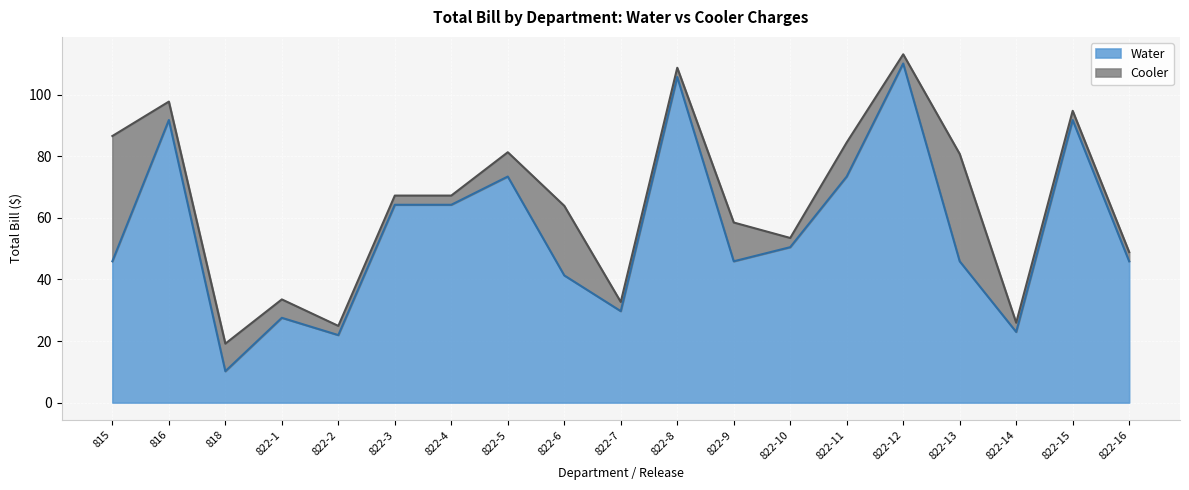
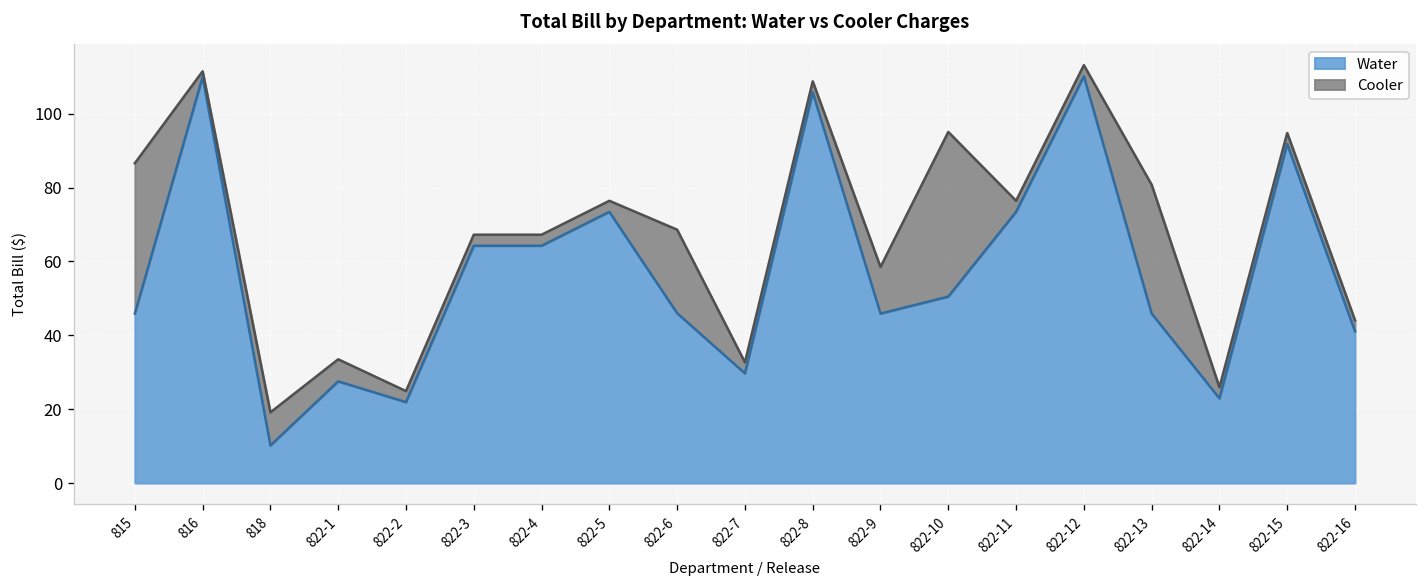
  {
    "Water": {
      "815": 46,
-     "816": 92,
+     "816": 110,
      "818": 10,
      "822-1": 28,
      "822-2": 22,
      "822-3": 64,
      "822-4": 64,
      "822-5": 73,
-     "822-6": 41,
+     "822-6": 46,
      "822-7": 30,
      "822-8": 106,
      "822-9": 46,
      "822-10": 50,
      "822-11": 73,
      "822-12": 110,
      "822-13": 46,
      "822-14": 23,
      "822-15": 92,
-     "822-16": 46
+     "822-16": 41
    },
    "Cooler": {
      "815": 41,
-     "816": 6,
+     "816": 1,
      "818": 9,
      "822-1": 6,
      "822-2": 3,
      "822-3": 3,
      "822-4": 3,
-     "822-5": 8,
+     "822-5": 3,
      "822-6": 23,
      "822-7": 3,
      "822-8": 3,
      "822-9": 13,
-     "822-10": 3,
-     "822-11": 11,
+     "822-10": 45,
+     "822-11": 3,
      "822-12": 3,
      "822-13": 35,
      "822-14": 3,
      "822-15": 3,
      "822-16": 3
    }
  }
